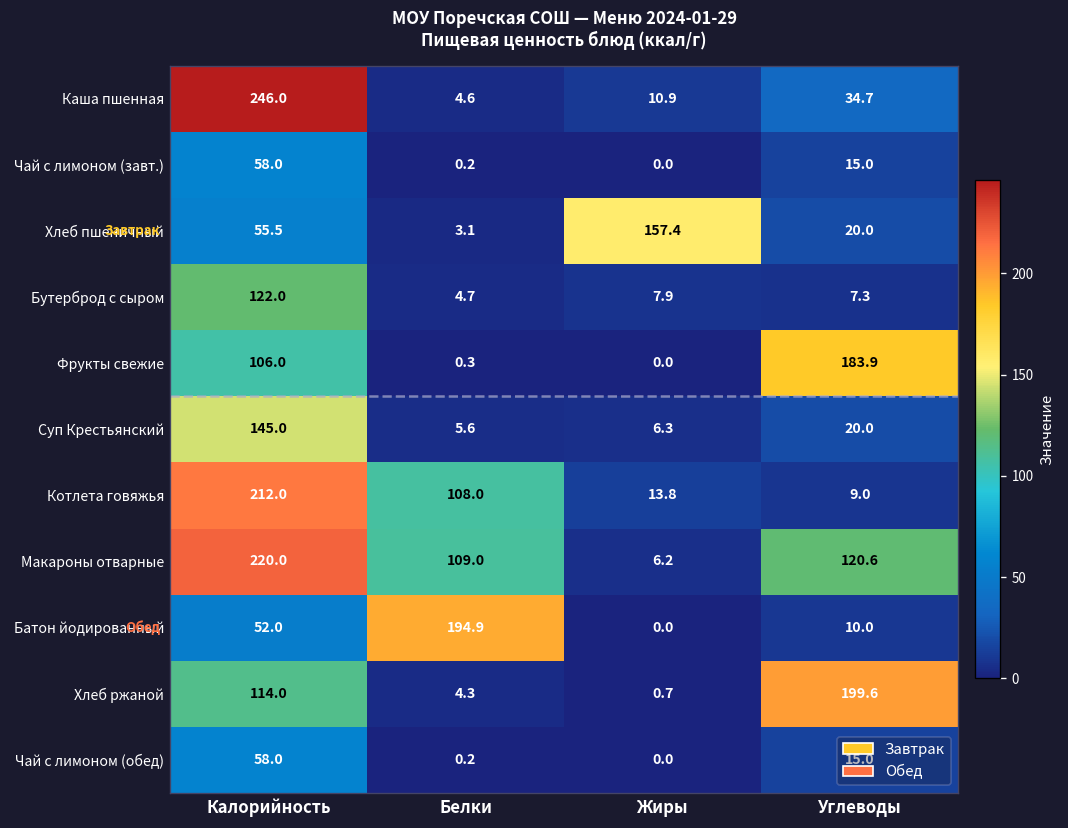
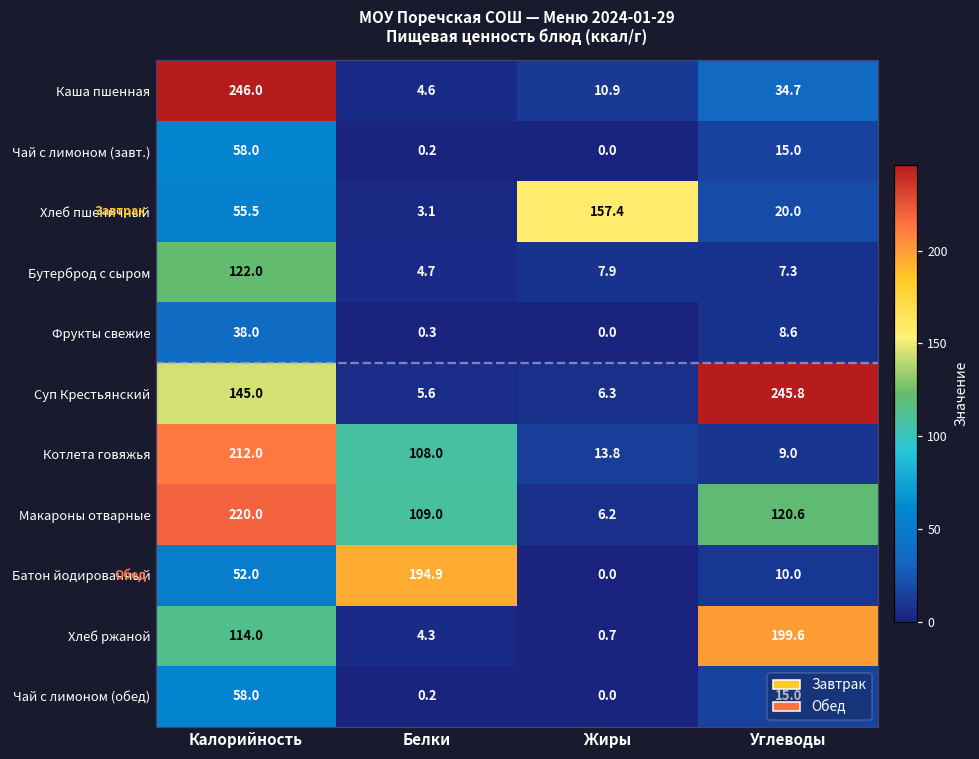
  {
    "Каша пшенная": {
      "Калорийность": 246.0,
      "Белки": 4.6,
      "Жиры": 10.9,
      "Углеводы": 34.7
    },
    "Чай с лимоном (завт.)": {
      "Калорийность": 58.0,
      "Белки": 0.2,
      "Жиры": 0.0,
      "Углеводы": 15.0
    },
    "Хлеб пшеничный": {
      "Калорийность": 55.5,
      "Белки": 3.1,
      "Жиры": 157.4,
      "Углеводы": 20.0
    },
    "Бутерброд с сыром": {
      "Калорийность": 122.0,
      "Белки": 4.7,
      "Жиры": 7.9,
      "Углеводы": 7.3
    },
    "Фрукты свежие": {
-     "Калорийность": 106.0,
+     "Калорийность": 38.0,
      "Белки": 0.3,
      "Жиры": 0.0,
-     "Углеводы": 183.9
+     "Углеводы": 8.6
    },
    "Суп Крестьянский": {
      "Калорийность": 145.0,
      "Белки": 5.6,
      "Жиры": 6.3,
-     "Углеводы": 20.0
+     "Углеводы": 245.8
    },
    "Котлета говяжья": {
      "Калорийность": 212.0,
      "Белки": 108.0,
      "Жиры": 13.8,
      "Углеводы": 9.0
    },
    "Макароны отварные": {
      "Калорийность": 220.0,
      "Белки": 109.0,
      "Жиры": 6.2,
      "Углеводы": 120.6
    },
    "Батон йодированный": {
      "Калорийность": 52.0,
      "Белки": 194.9,
      "Жиры": 0.0,
      "Углеводы": 10.0
    },
    "Хлеб ржаной": {
      "Калорийность": 114.0,
      "Белки": 4.3,
      "Жиры": 0.7,
      "Углеводы": 199.6
    },
    "Чай с лимоном (обед)": {
      "Калорийность": 58.0,
      "Белки": 0.2,
      "Жиры": 0.0
    }
  }
